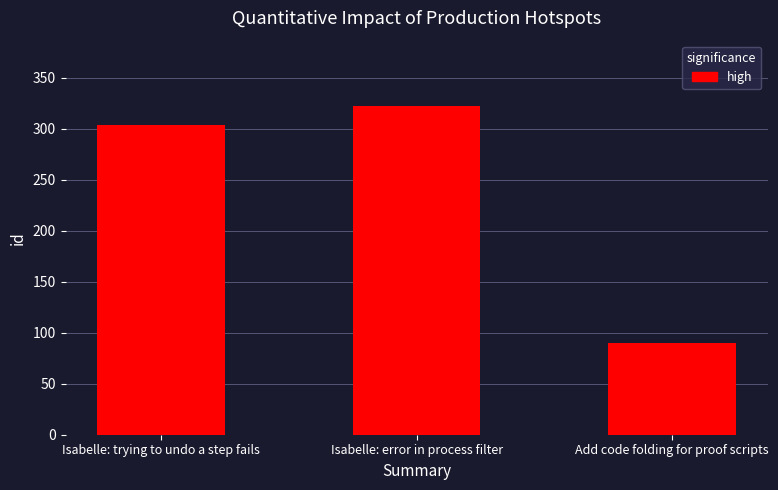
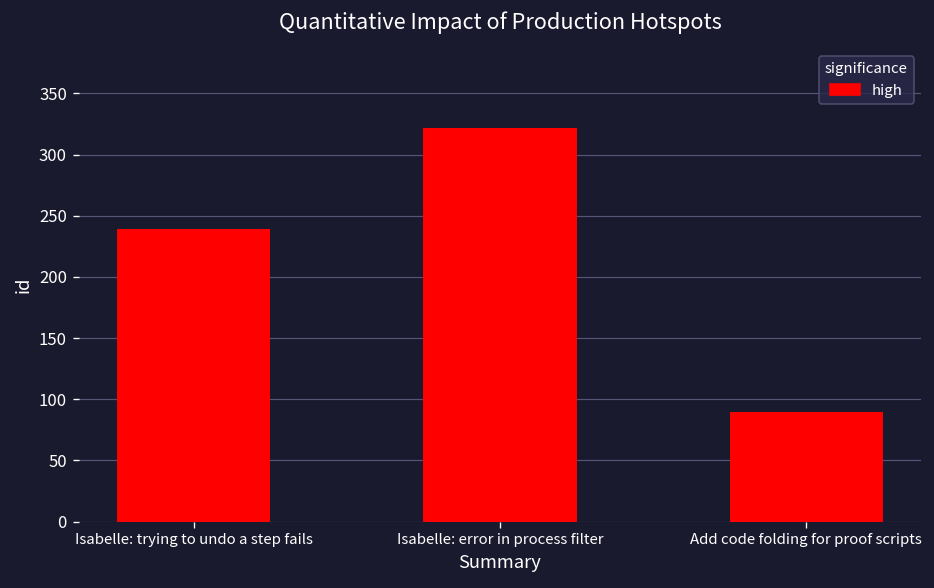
  {
-   "Isabelle: trying to undo a step fails": 304,
+   "Isabelle: trying to undo a step fails": 239,
    "Isabelle: error in process filter": 322,
    "Add code folding for proof scripts": 90
  }
